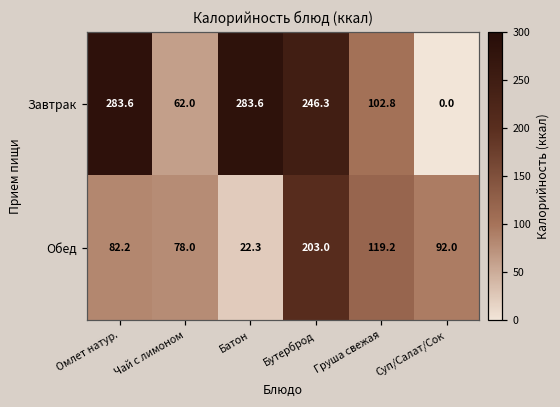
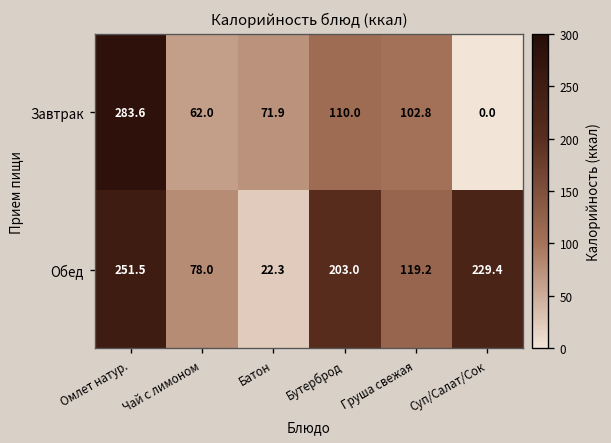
  {
    "Завтрак": {
      "Омлет натур.": 283.6,
      "Чай с лимоном": 62.0,
-     "Батон": 283.6,
-     "Бутерброд": 246.3,
+     "Батон": 71.9,
+     "Бутерброд": 110.0,
      "Груша свежая": 102.8,
      "Суп/Салат/Сок": 0.0
    },
    "Обед": {
-     "Омлет натур.": 82.2,
+     "Омлет натур.": 251.5,
      "Чай с лимоном": 78.0,
      "Батон": 22.3,
      "Бутерброд": 203.0,
      "Груша свежая": 119.2,
-     "Суп/Салат/Сок": 92.0
+     "Суп/Салат/Сок": 229.4
    }
  }
